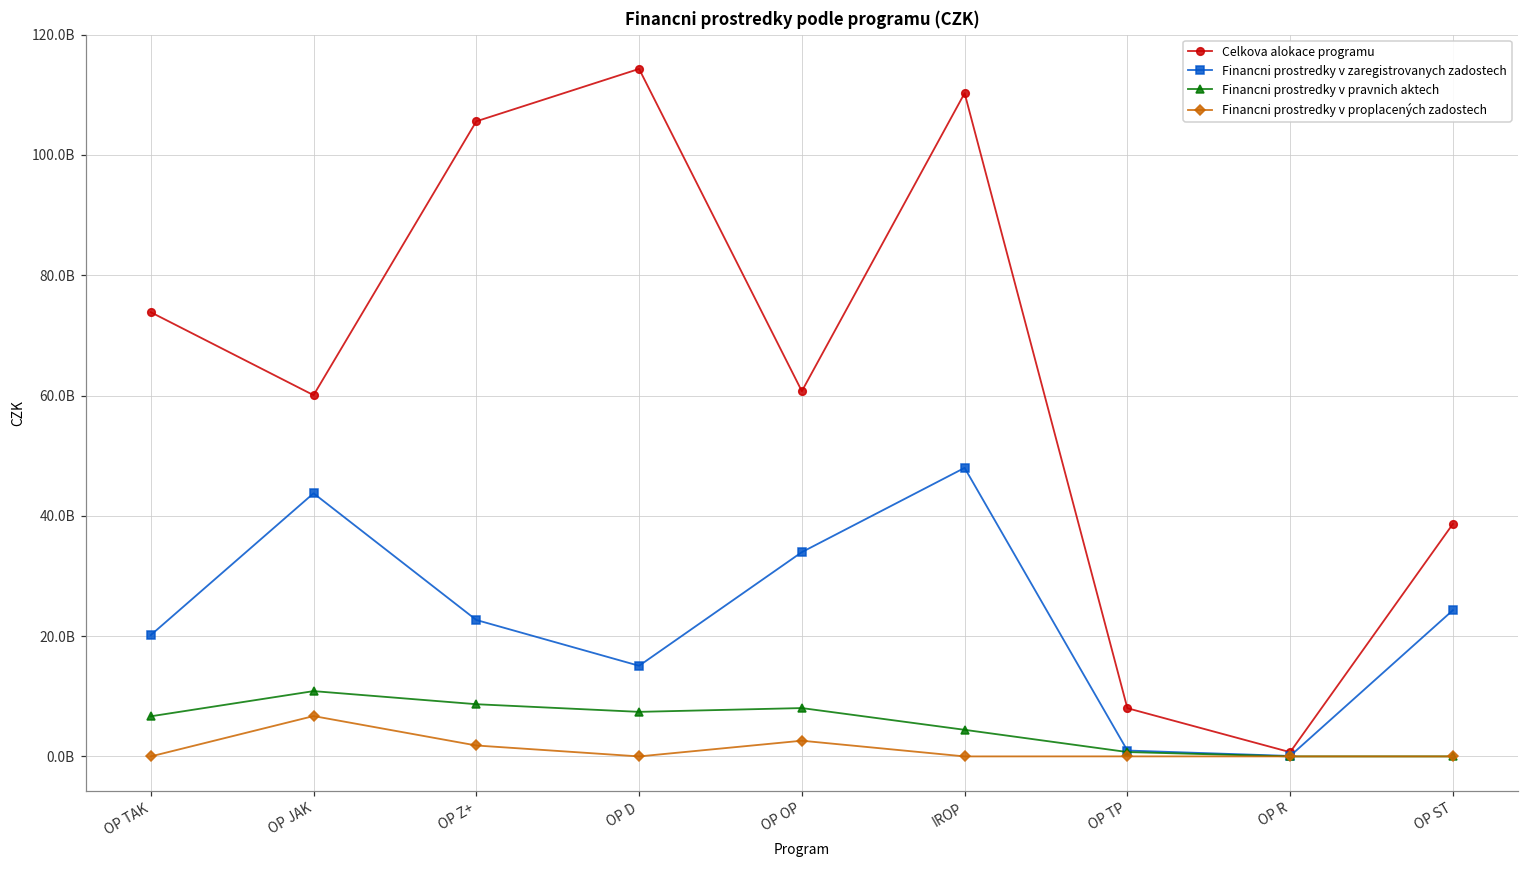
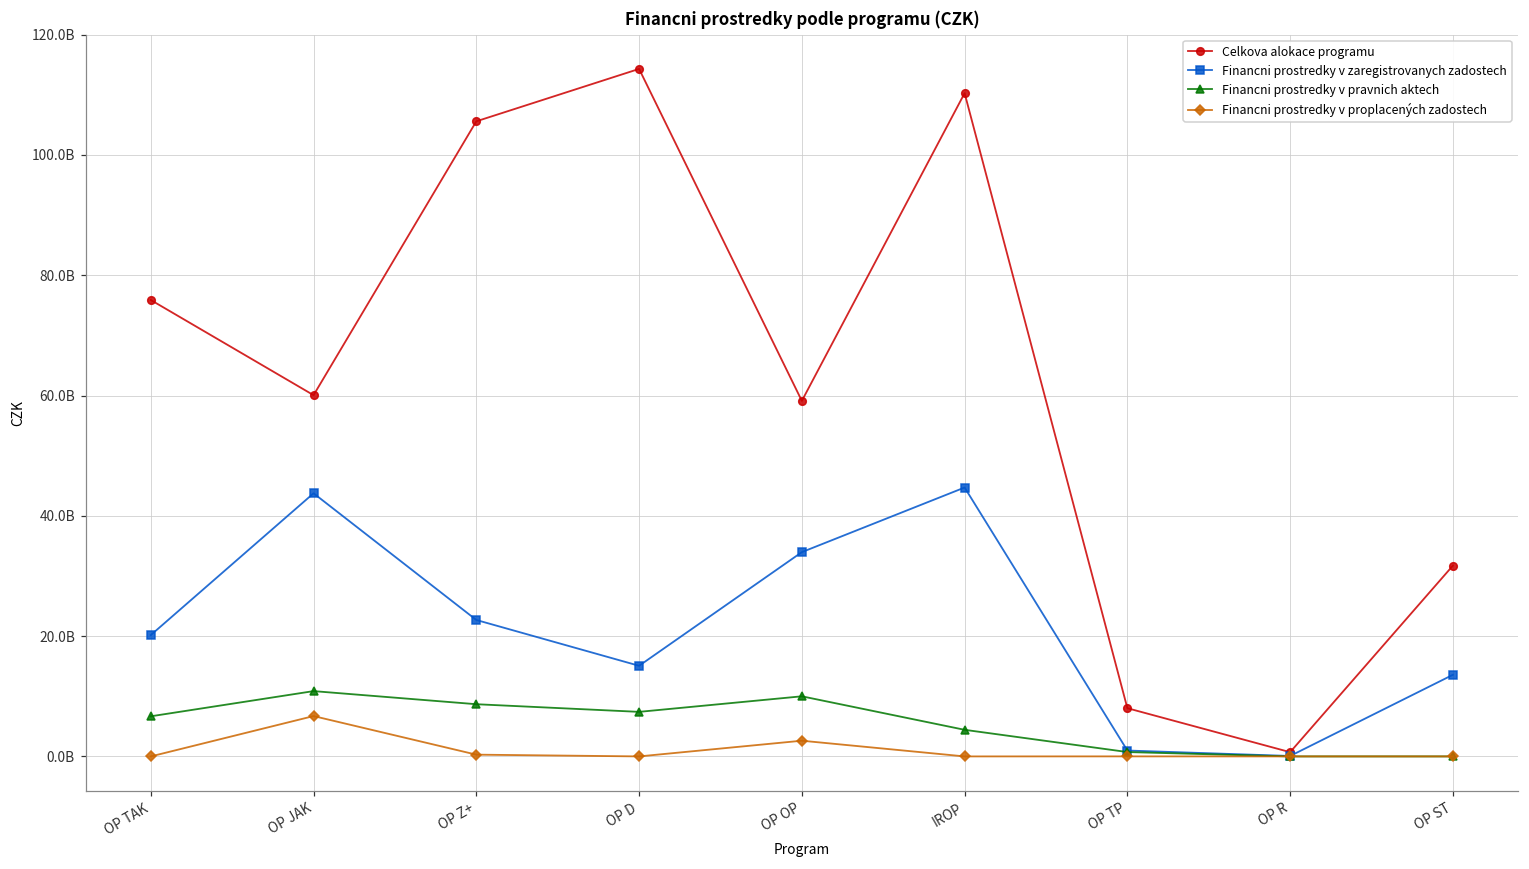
  {
    "Celkova alokace programu": {
-     "OP TAK": 74000000000,
+     "OP TAK": 76000000000,
      "OP JAK": 60000000000,
      "OP Z+": 106000000000,
      "OP D": 114000000000,
-     "OP OP": 61000000000,
+     "OP OP": 59000000000,
      "IROP": 110000000000,
      "OP TP": 8000000000,
      "OP R": 1000000000,
-     "OP ST": 39000000000
+     "OP ST": 32000000000
    },
    "Financni prostredky v zaregistrovanych zadostech": {
      "OP TAK": 20000000000,
      "OP JAK": 44000000000,
      "OP Z+": 23000000000,
      "OP D": 15000000000,
      "OP OP": 34000000000,
-     "IROP": 48000000000,
-     "OP ST": 24000000000
+     "IROP": 45000000000,
+     "OP ST": 14000000000
    },
    "Financni prostredky v pravnich aktech": {
      "OP TAK": 7000000000,
      "OP JAK": 11000000000,
      "OP Z+": 9000000000,
      "OP D": 7000000000,
-     "OP OP": 8000000000,
+     "OP OP": 10000000000,
      "IROP": 4000000000
    },
    "Financni prostredky v proplacených zadostech": {
      "OP TAK": 0,
      "OP JAK": 7000000000,
-     "OP Z+": 2000000000,
+     "OP Z+": 0,
      "OP D": 0,
      "OP OP": 3000000000,
      "IROP": 0,
      "OP TP": 0
    }
  }
